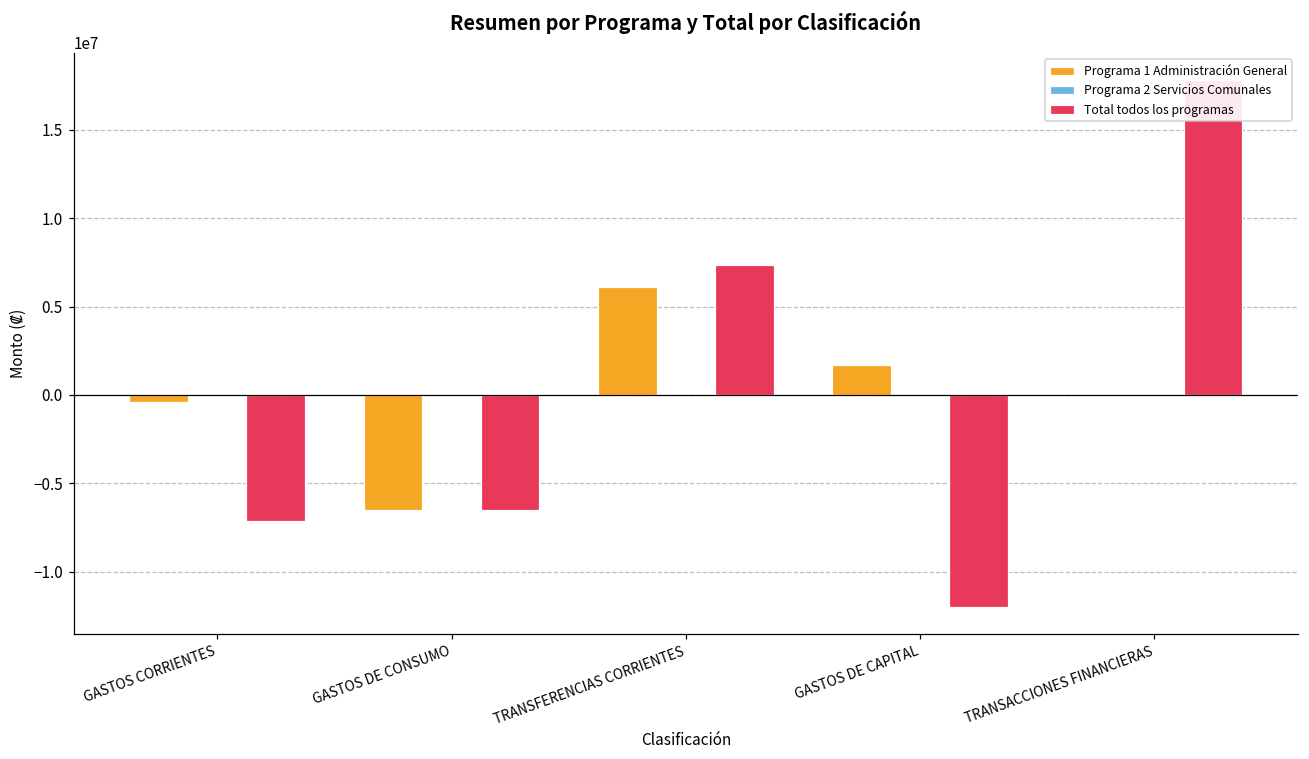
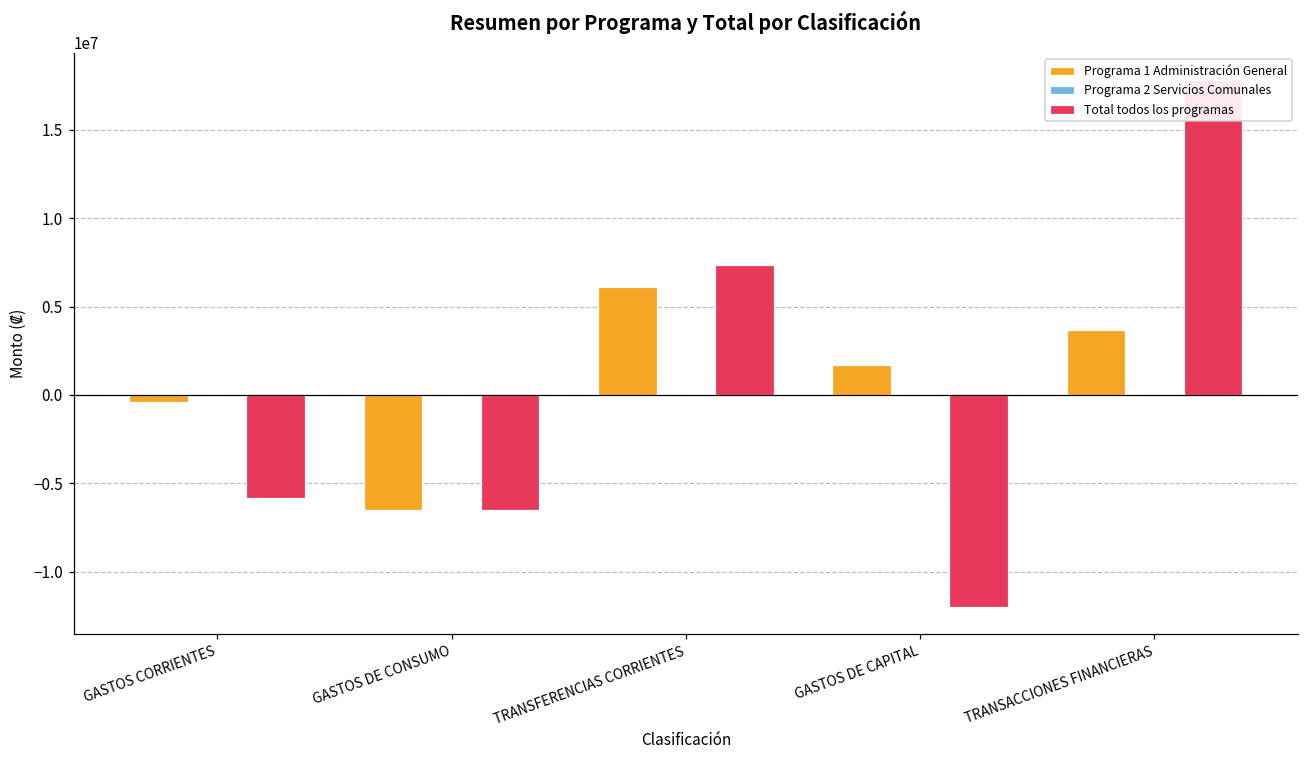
  {
    "Programa 1 Administración General": {
      "GASTOS CORRIENTES": -400000,
      "GASTOS DE CONSUMO": -6500000,
      "TRANSFERENCIAS CORRIENTES": 6100000,
      "GASTOS DE CAPITAL": 1700000,
-     "TRANSACCIONES FINANCIERAS": 0
+     "TRANSACCIONES FINANCIERAS": 3700000
    },
    "Programa 2 Servicios Comunales": {
      "GASTOS CORRIENTES": 0,
      "GASTOS DE CONSUMO": 0,
      "TRANSFERENCIAS CORRIENTES": 0,
      "GASTOS DE CAPITAL": 0,
      "TRANSACCIONES FINANCIERAS": 0
    },
    "Total todos los programas": {
-     "GASTOS CORRIENTES": -7100000,
+     "GASTOS CORRIENTES": -5800000,
      "GASTOS DE CONSUMO": -6500000,
      "TRANSFERENCIAS CORRIENTES": 7300000,
      "GASTOS DE CAPITAL": -12000000
    }
  }
